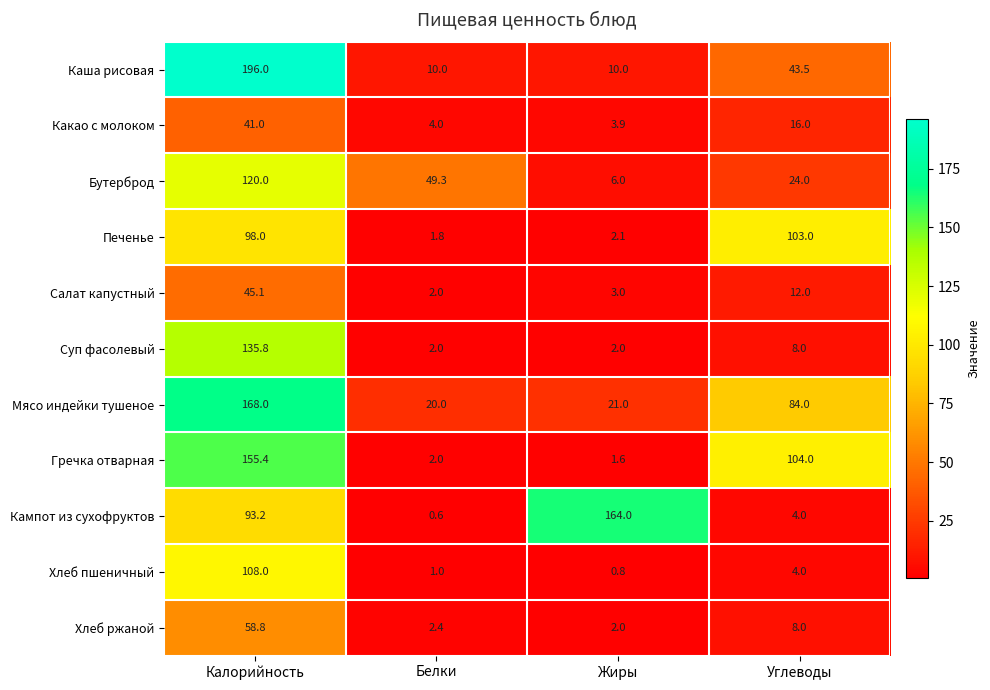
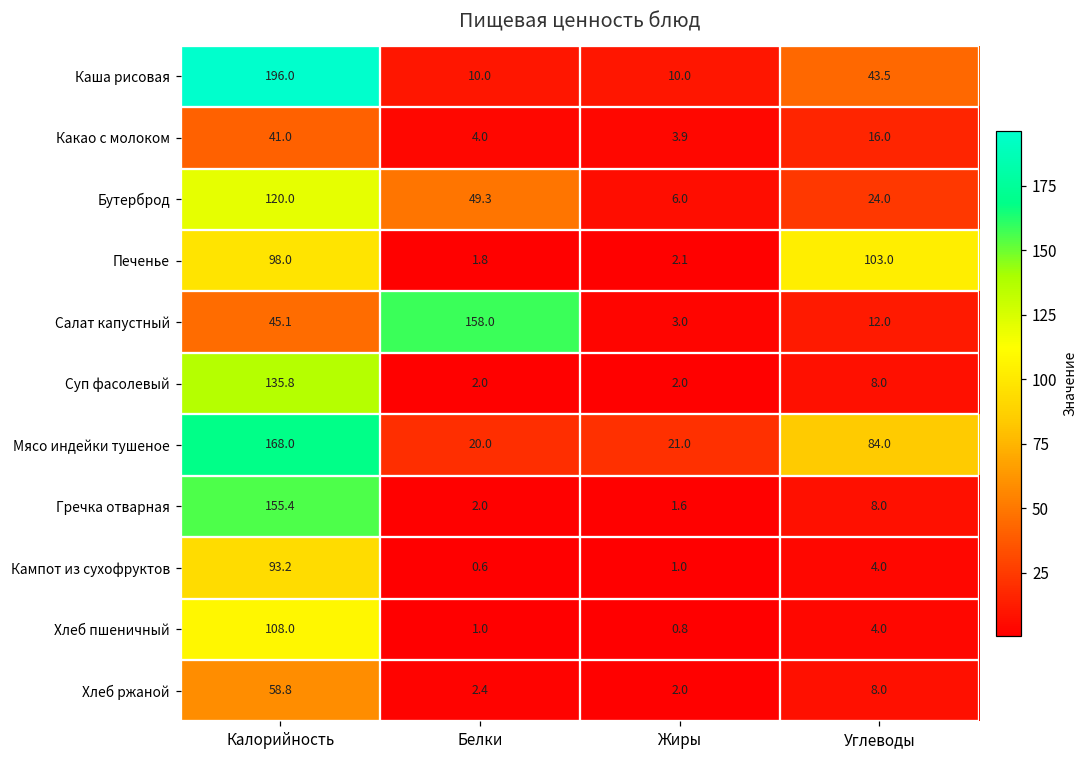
  {
    "Каша рисовая": {
      "Калорийность": 196.0,
      "Белки": 10.0,
      "Жиры": 10.0,
      "Углеводы": 43.5
    },
    "Какао с молоком": {
      "Калорийность": 41.0,
      "Белки": 4.0,
      "Жиры": 3.9,
      "Углеводы": 16.0
    },
    "Бутерброд": {
      "Калорийность": 120.0,
      "Белки": 49.3,
      "Жиры": 6.0,
      "Углеводы": 24.0
    },
    "Печенье": {
      "Калорийность": 98.0,
      "Белки": 1.8,
      "Жиры": 2.1,
      "Углеводы": 103.0
    },
    "Салат капустный": {
      "Калорийность": 45.1,
-     "Белки": 2.0,
+     "Белки": 158.0,
      "Жиры": 3.0,
      "Углеводы": 12.0
    },
    "Суп фасолевый": {
      "Калорийность": 135.8,
      "Белки": 2.0,
      "Жиры": 2.0,
      "Углеводы": 8.0
    },
    "Мясо индейки тушеное": {
      "Калорийность": 168.0,
      "Белки": 20.0,
      "Жиры": 21.0,
      "Углеводы": 84.0
    },
    "Гречка отварная": {
      "Калорийность": 155.4,
      "Белки": 2.0,
      "Жиры": 1.6,
-     "Углеводы": 104.0
+     "Углеводы": 8.0
    },
    "Кампот из сухофруктов": {
      "Калорийность": 93.2,
      "Белки": 0.6,
-     "Жиры": 164.0,
+     "Жиры": 1.0,
      "Углеводы": 4.0
    },
    "Хлеб пшеничный": {
      "Калорийность": 108.0,
      "Белки": 1.0,
      "Жиры": 0.8,
      "Углеводы": 4.0
    },
    "Хлеб ржаной": {
      "Калорийность": 58.8,
      "Белки": 2.4,
      "Жиры": 2.0,
      "Углеводы": 8.0
    }
  }
